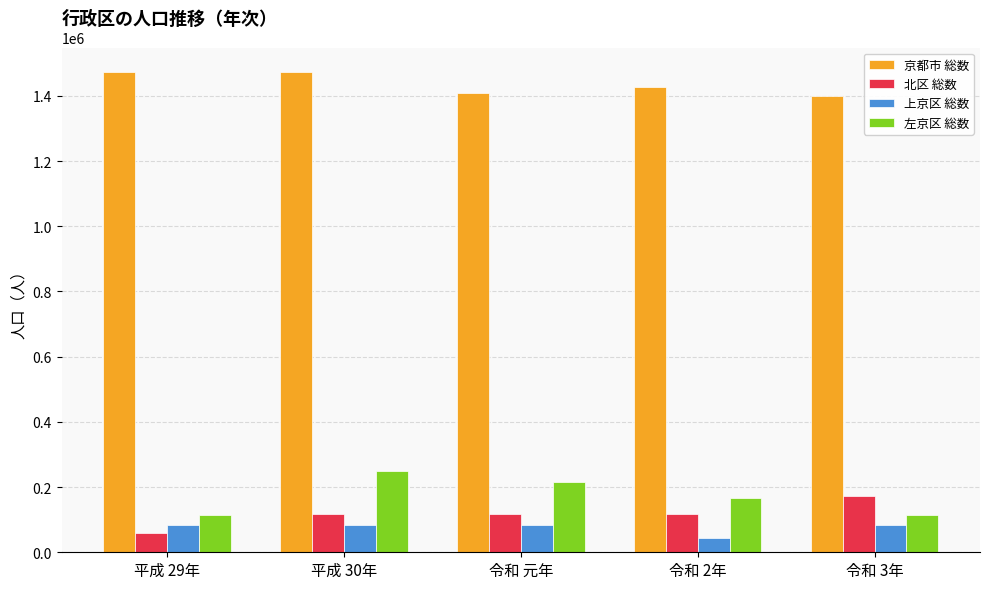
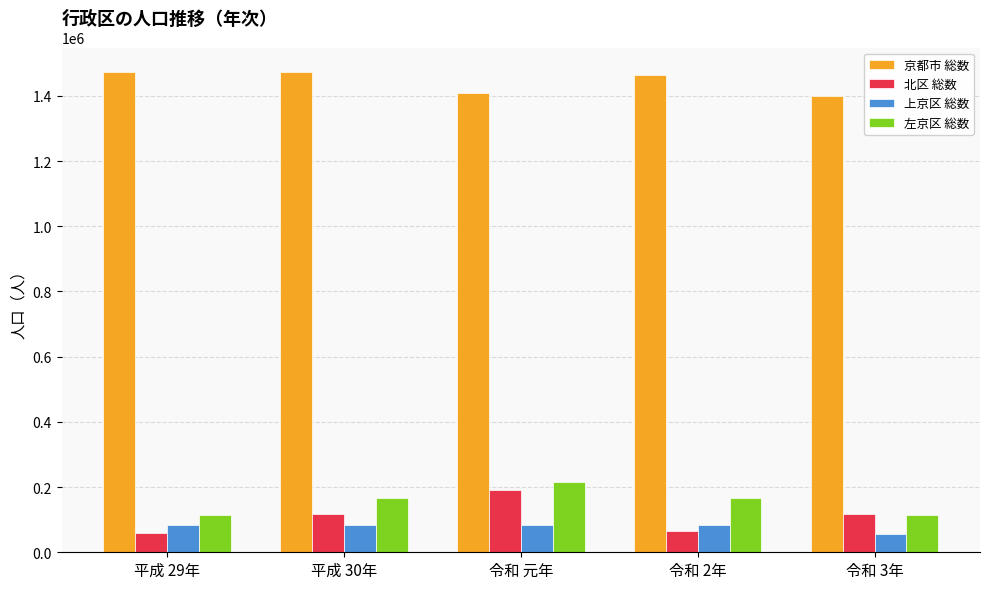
  {
    "京都市 総数": {
      "平成 29年": 1470000,
      "平成 30年": 1470000,
      "令和 元年": 1410000,
-     "令和 2年": 1430000,
+     "令和 2年": 1460000,
      "令和 3年": 1400000
    },
    "北区 総数": {
      "平成 29年": 60000,
      "平成 30年": 120000,
-     "令和 元年": 120000,
-     "令和 2年": 120000,
-     "令和 3年": 170000
+     "令和 元年": 190000,
+     "令和 2年": 70000,
+     "令和 3年": 120000
    },
    "上京区 総数": {
      "平成 29年": 80000,
      "平成 30年": 80000,
      "令和 元年": 80000,
-     "令和 2年": 40000,
-     "令和 3年": 80000
+     "令和 2年": 80000,
+     "令和 3年": 60000
    },
    "左京区 総数": {
      "平成 29年": 110000,
-     "平成 30年": 250000,
+     "平成 30年": 170000,
      "令和 元年": 220000,
      "令和 2年": 170000,
      "令和 3年": 110000
    }
  }
